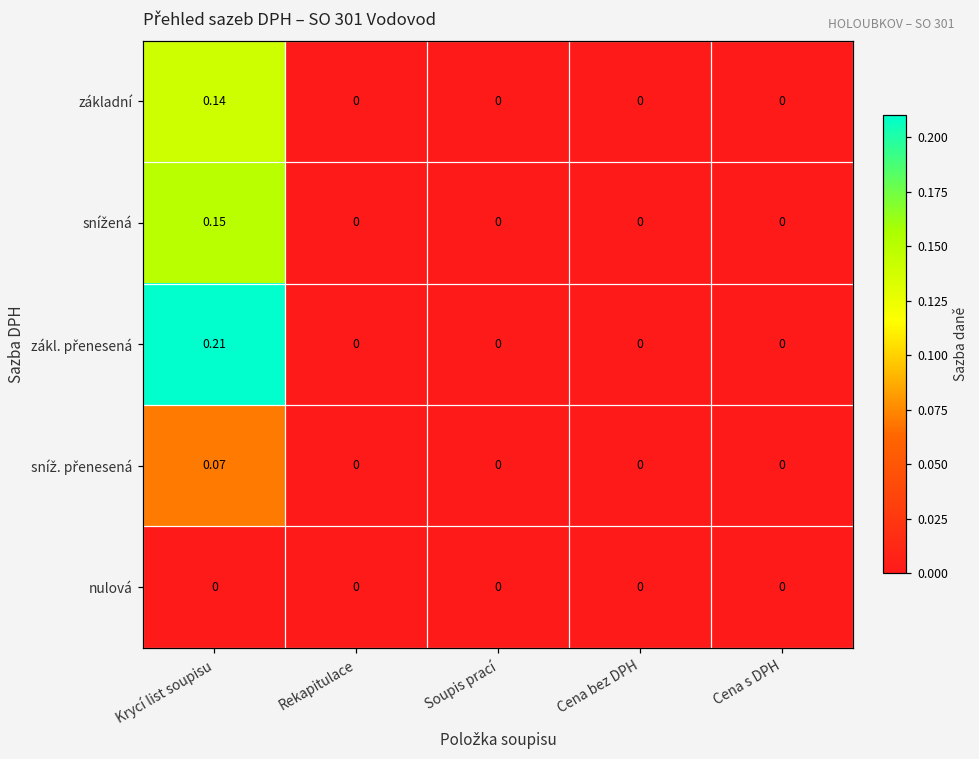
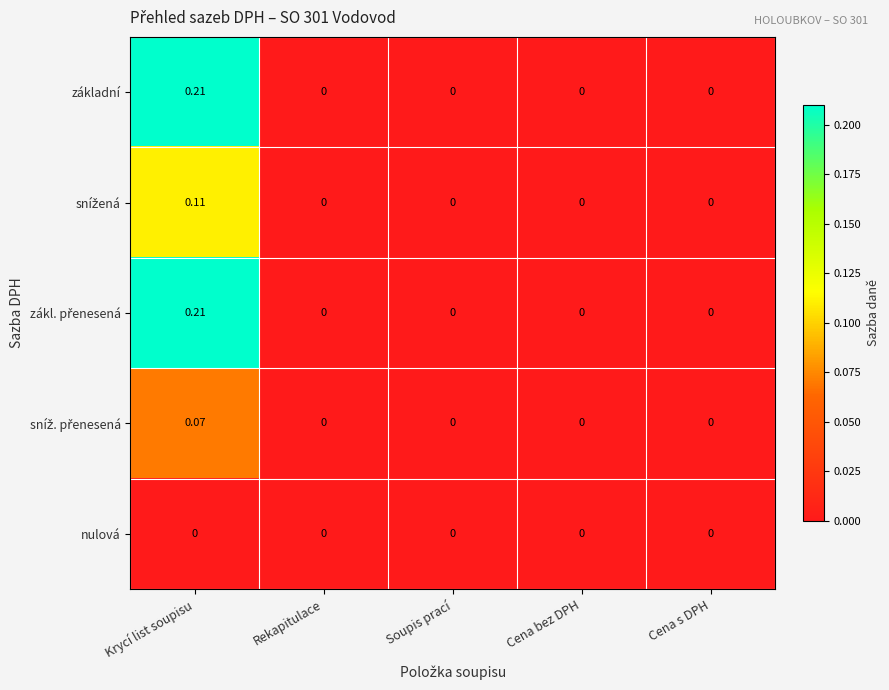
  {
    "základní": {
-     "Krycí list soupisu": 0.14,
+     "Krycí list soupisu": 0.21,
      "Rekapitulace": 0,
      "Soupis prací": 0,
      "Cena bez DPH": 0,
      "Cena s DPH": 0
    },
    "snížená": {
-     "Krycí list soupisu": 0.15,
+     "Krycí list soupisu": 0.11,
      "Rekapitulace": 0,
      "Soupis prací": 0,
      "Cena bez DPH": 0,
      "Cena s DPH": 0
    },
    "zákl. přenesená": {
      "Krycí list soupisu": 0.21,
      "Rekapitulace": 0,
      "Soupis prací": 0,
      "Cena bez DPH": 0,
      "Cena s DPH": 0
    },
    "sníž. přenesená": {
      "Krycí list soupisu": 0.07,
      "Rekapitulace": 0,
      "Soupis prací": 0,
      "Cena bez DPH": 0,
      "Cena s DPH": 0
    },
    "nulová": {
      "Krycí list soupisu": 0,
      "Rekapitulace": 0,
      "Soupis prací": 0,
      "Cena bez DPH": 0,
      "Cena s DPH": 0
    }
  }
